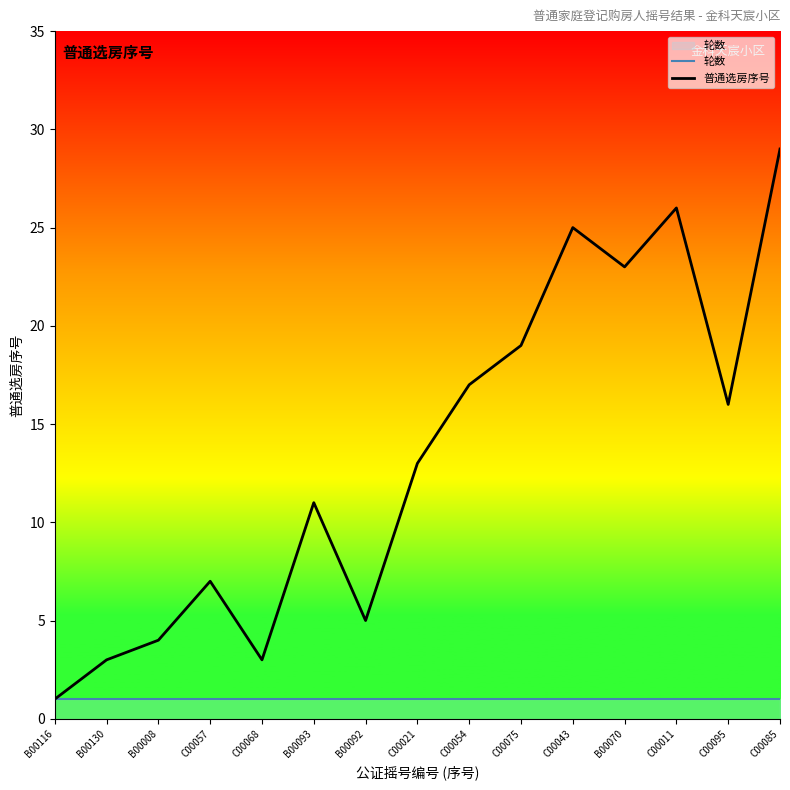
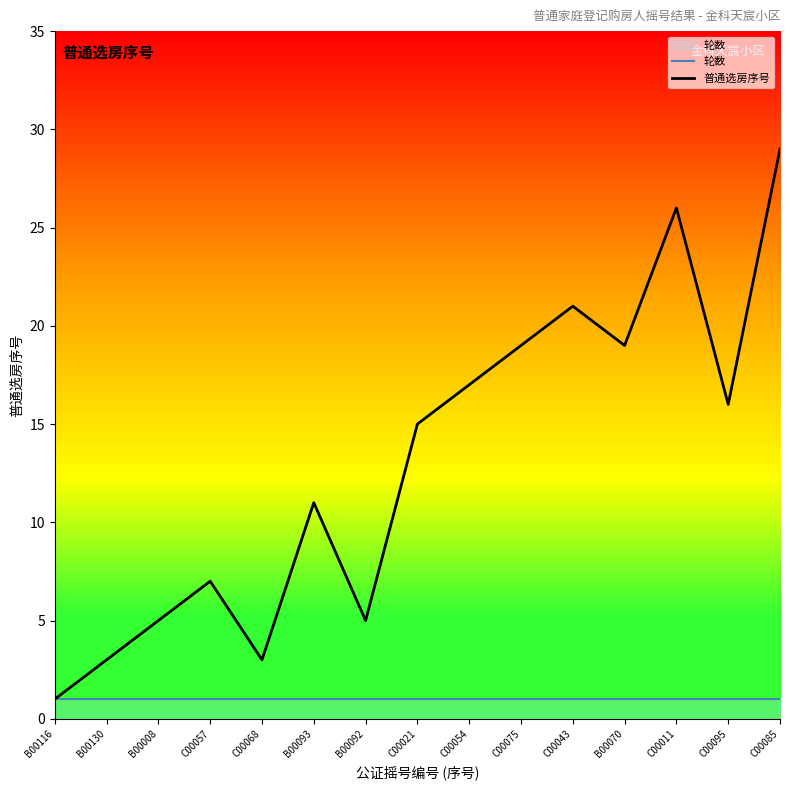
  {
    "普通选房序号": {
      "B00130": 3,
-     "B00008": 4,
+     "B00008": 5,
      "C00057": 7,
      "C00068": 3,
      "B00093": 11,
      "B00092": 5,
-     "C00021": 13,
+     "C00021": 15,
      "C00054": 17,
      "C00075": 19,
-     "C00043": 25,
-     "B00070": 23,
+     "C00043": 21,
+     "B00070": 19,
      "C00011": 26,
      "C00095": 16,
      "C00085": 29
    }
  }
